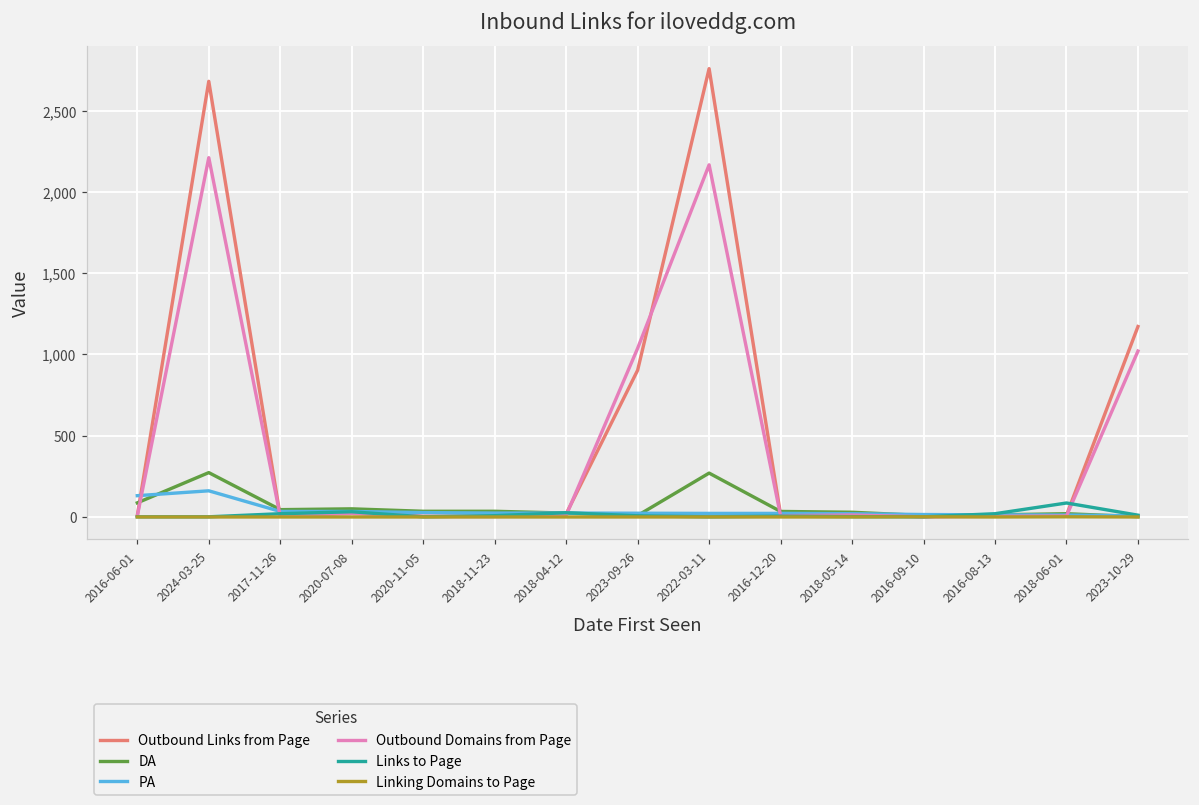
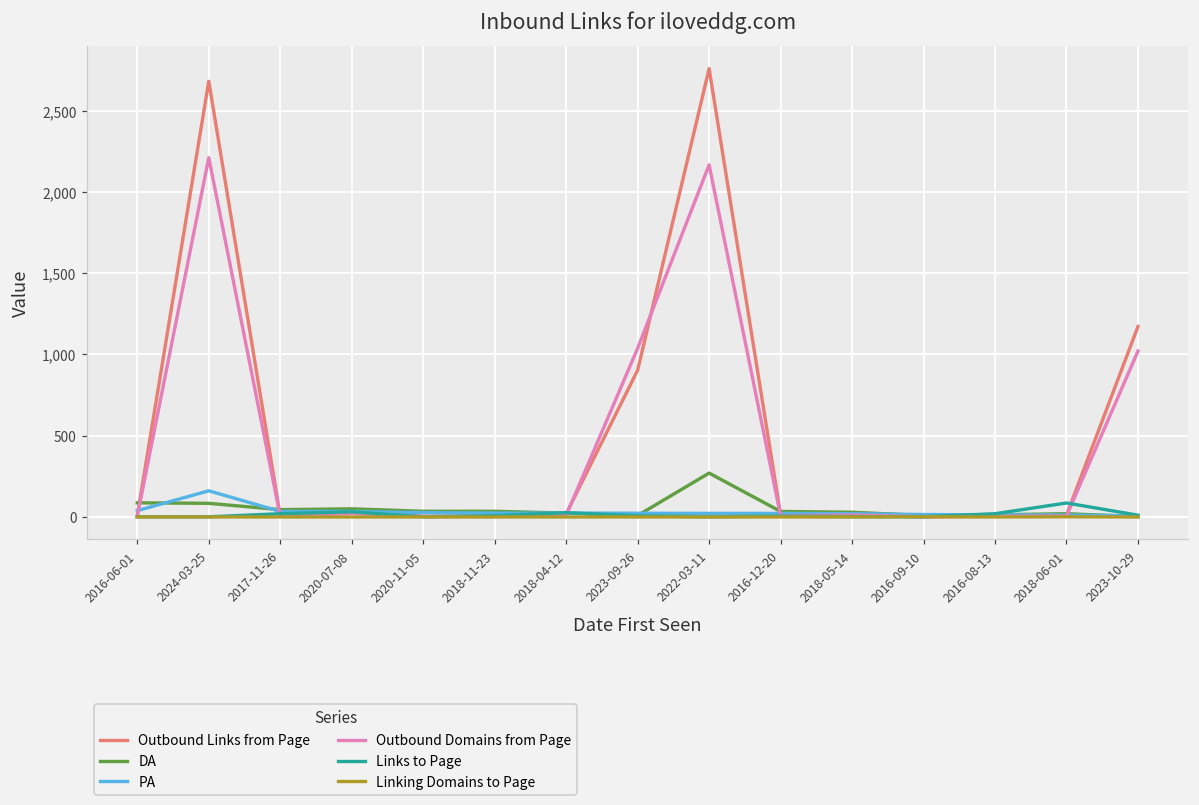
  {
    "Outbound Links from Page": {
      "2024-03-25": "2,680",
      "2023-09-26": "900",
      "2022-03-11": "2,760",
      "2023-10-29": "1,170"
    },
    "DA": {
      "2016-06-01": "90",
-     "2024-03-25": "270",
+     "2024-03-25": "80",
      "2022-03-11": "270"
    },
    "PA": {
-     "2016-06-01": "130",
+     "2016-06-01": "40",
      "2024-03-25": "160",
      "2022-03-11": "20"
    },
    "Outbound Domains from Page": {
      "2024-03-25": "2,210",
      "2023-09-26": "1,040",
      "2022-03-11": "2,170",
      "2023-10-29": "1,020"
    },
    "Links to Page": {
      "2018-06-01": "90"
    },
    "Linking Domains to Page": {
      "2020-07-08": "0"
    }
  }
